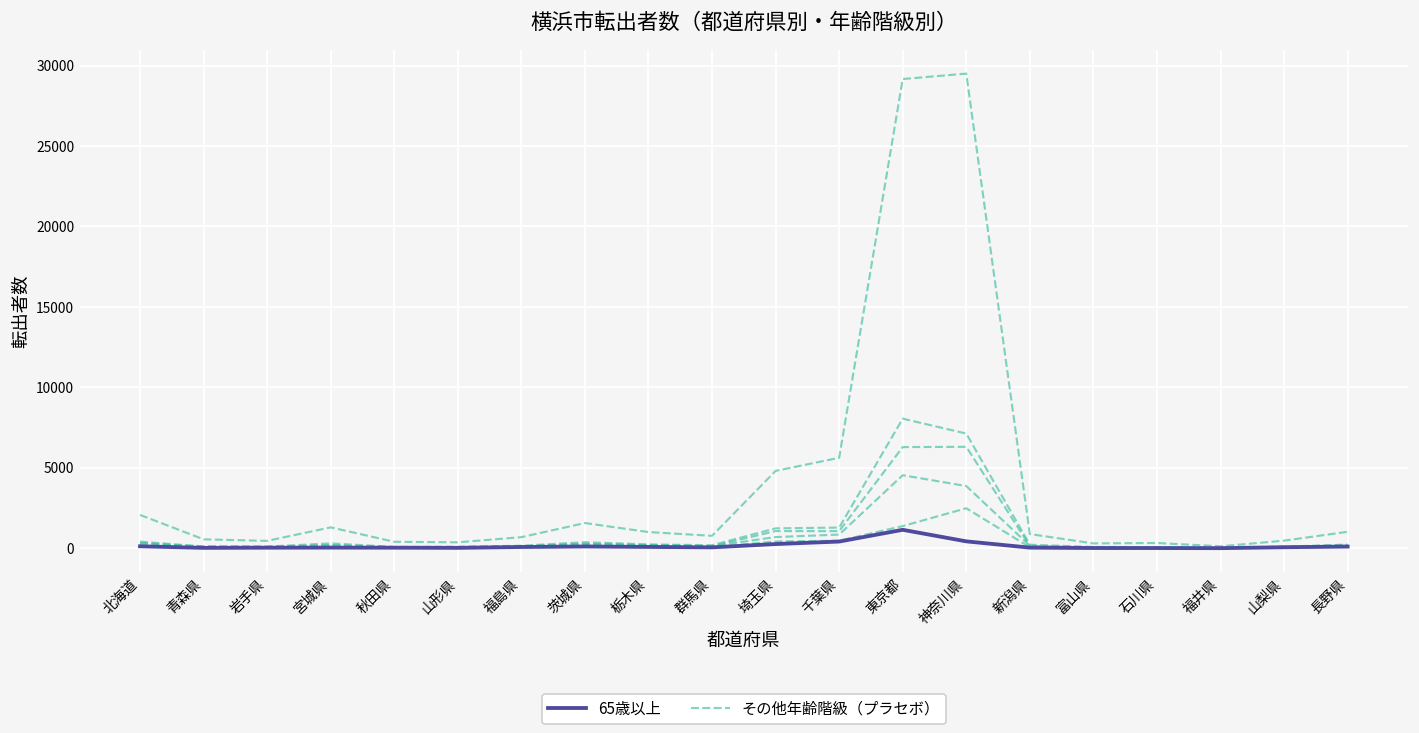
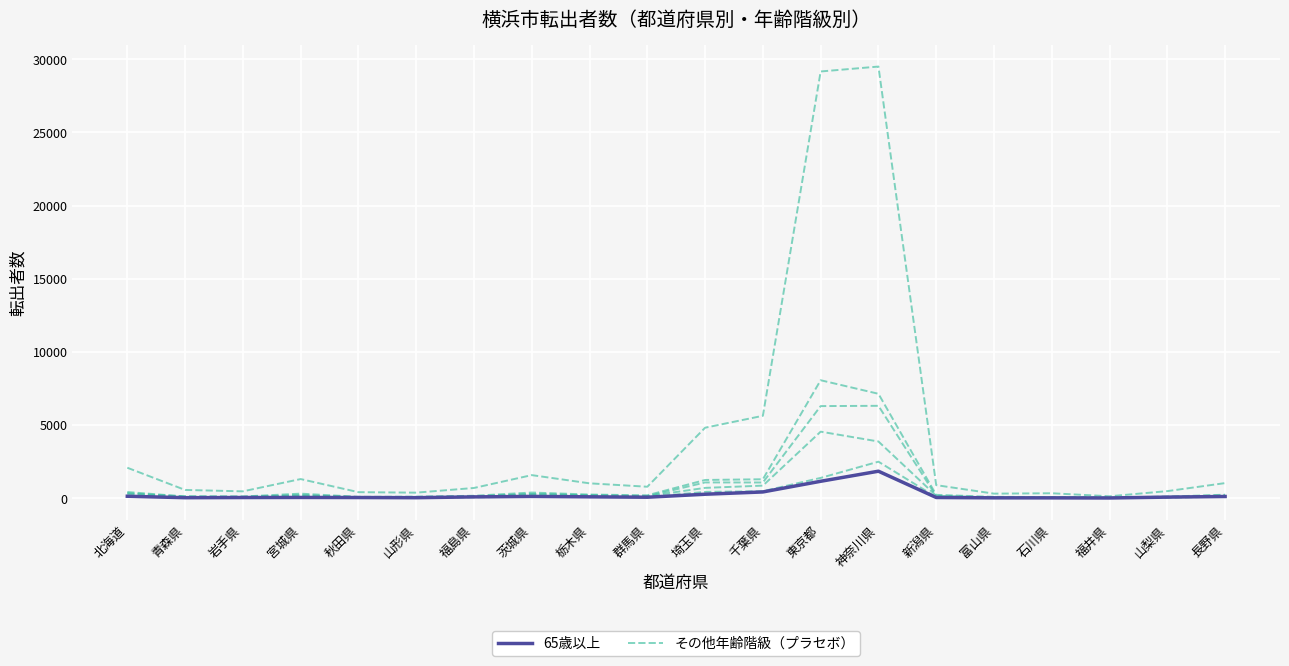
  {
    "65歳以上": {
      "東京都": 1100,
-     "神奈川県": 400
+     "神奈川県": 1800
    }
  }
